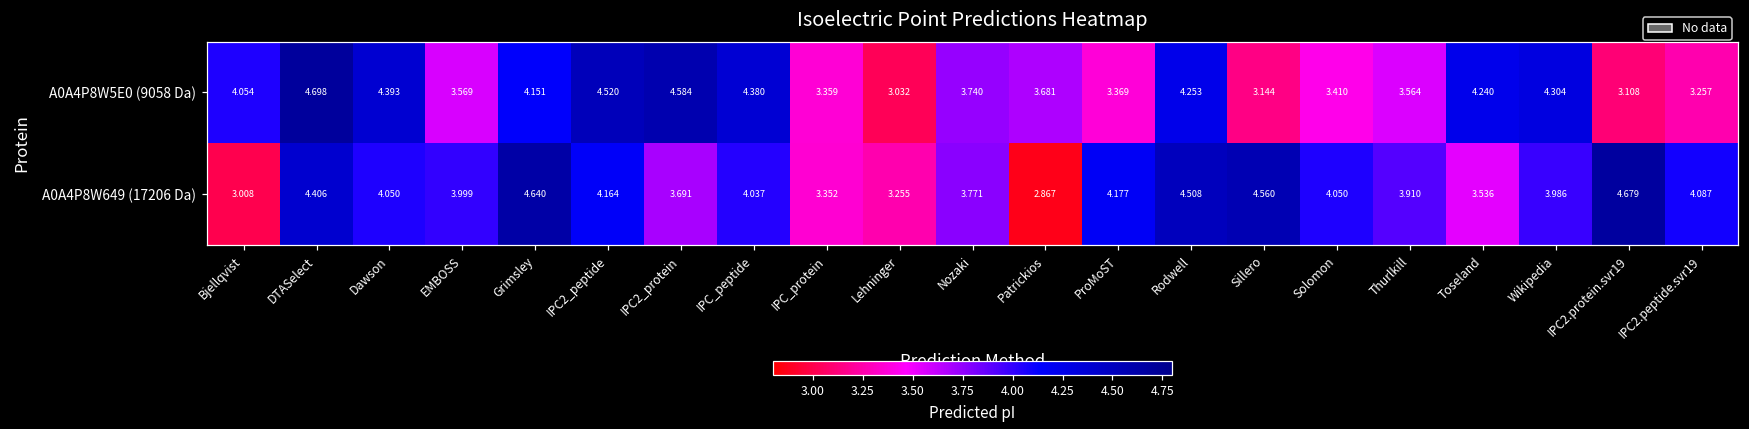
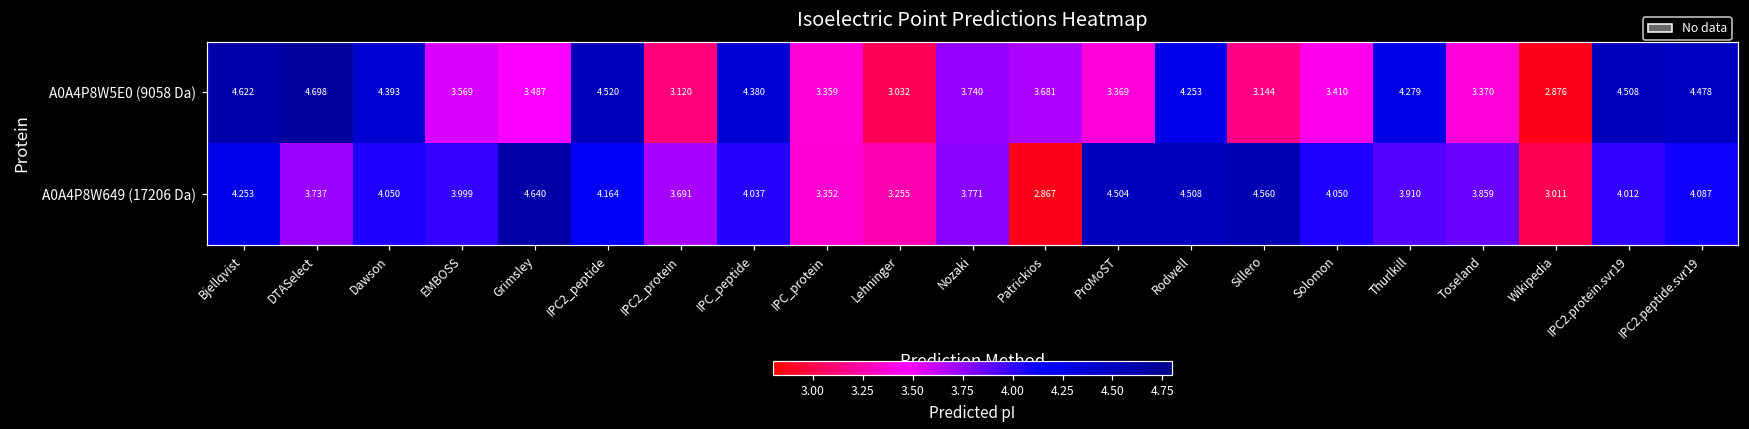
  {
    "A0A4P8W5E0 (9058 Da)": {
-     "Bjellqvist": 4.054,
+     "Bjellqvist": 4.622,
      "DTASelect": 4.698,
      "Dawson": 4.393,
      "EMBOSS": 3.569,
-     "Grimsley": 4.151,
+     "Grimsley": 3.487,
      "IPC2_peptide": 4.520,
-     "IPC2_protein": 4.584,
+     "IPC2_protein": 3.120,
      "IPC_peptide": 4.380,
      "IPC_protein": 3.359,
      "Lehninger": 3.032,
      "Nozaki": 3.740,
      "Patrickios": 3.681,
      "ProMoST": 3.369,
      "Rodwell": 4.253,
      "Sillero": 3.144,
      "Solomon": 3.410,
-     "Thurlkill": 3.564,
-     "Toseland": 4.240,
-     "Wikipedia": 4.304,
-     "IPC2.protein.svr19": 3.108,
-     "IPC2.peptide.svr19": 3.257
+     "Thurlkill": 4.279,
+     "Toseland": 3.370,
+     "Wikipedia": 2.876,
+     "IPC2.protein.svr19": 4.508,
+     "IPC2.peptide.svr19": 4.478
    },
    "A0A4P8W649 (17206 Da)": {
-     "Bjellqvist": 3.008,
-     "DTASelect": 4.406,
+     "Bjellqvist": 4.253,
+     "DTASelect": 3.737,
      "Dawson": 4.050,
      "EMBOSS": 3.999,
      "Grimsley": 4.640,
      "IPC2_peptide": 4.164,
      "IPC2_protein": 3.691,
      "IPC_peptide": 4.037,
      "IPC_protein": 3.352,
      "Lehninger": 3.255,
      "Nozaki": 3.771,
      "Patrickios": 2.867,
-     "ProMoST": 4.177,
+     "ProMoST": 4.504,
      "Rodwell": 4.508,
      "Sillero": 4.560,
      "Solomon": 4.050,
      "Thurlkill": 3.910,
-     "Toseland": 3.536,
-     "Wikipedia": 3.986,
-     "IPC2.protein.svr19": 4.679,
+     "Toseland": 3.859,
+     "Wikipedia": 3.011,
+     "IPC2.protein.svr19": 4.012,
      "IPC2.peptide.svr19": 4.087
    }
  }
